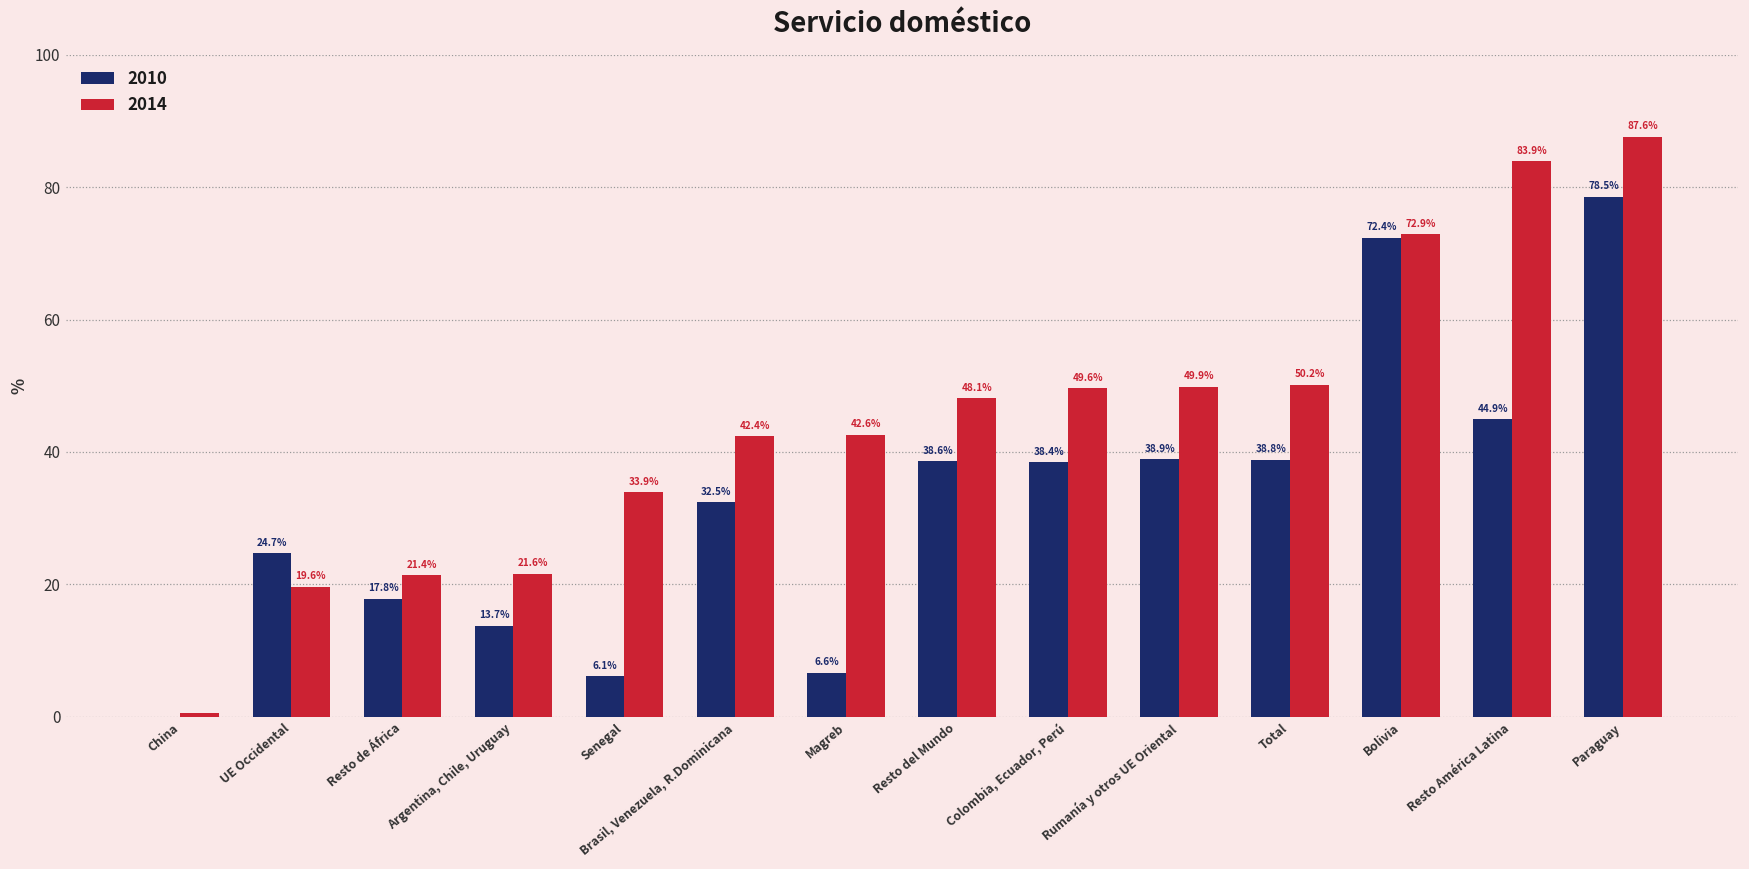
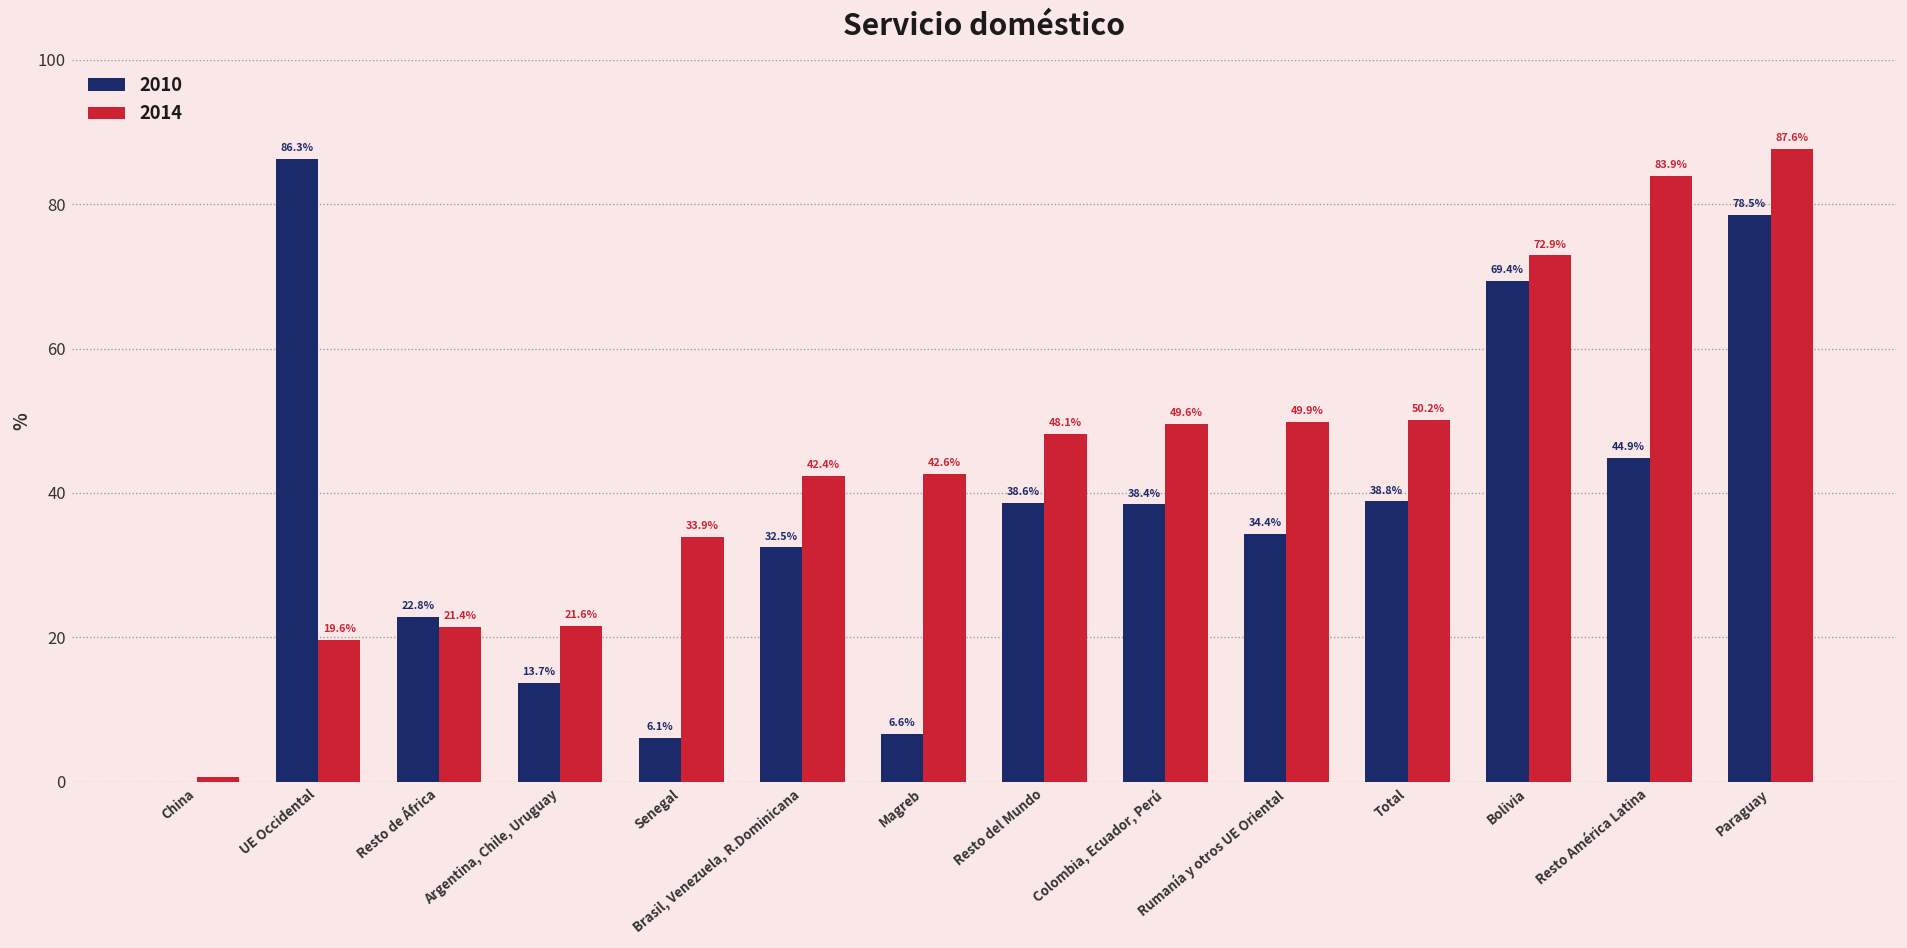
  {
    "2010": {
-     "UE Occidental": "24.7%",
-     "Resto de África": "17.8%",
+     "UE Occidental": "86.3%",
+     "Resto de África": "22.8%",
      "Argentina, Chile, Uruguay": "13.7%",
      "Senegal": "6.1%",
      "Brasil, Venezuela, R.Dominicana": "32.5%",
      "Magreb": "6.6%",
      "Resto del Mundo": "38.6%",
      "Colombia, Ecuador, Perú": "38.4%",
-     "Rumanía y otros UE Oriental": "38.9%",
+     "Rumanía y otros UE Oriental": "34.4%",
      "Total": "38.8%",
-     "Bolivia": "72.4%",
+     "Bolivia": "69.4%",
      "Resto América Latina": "44.9%",
      "Paraguay": "78.5%"
    },
    "2014": {
      "UE Occidental": "19.6%",
      "Resto de África": "21.4%",
      "Argentina, Chile, Uruguay": "21.6%",
      "Senegal": "33.9%",
      "Brasil, Venezuela, R.Dominicana": "42.4%",
      "Magreb": "42.6%",
      "Resto del Mundo": "48.1%",
      "Colombia, Ecuador, Perú": "49.6%",
      "Rumanía y otros UE Oriental": "49.9%",
      "Total": "50.2%",
      "Bolivia": "72.9%",
      "Resto América Latina": "83.9%",
      "Paraguay": "87.6%"
    }
  }
